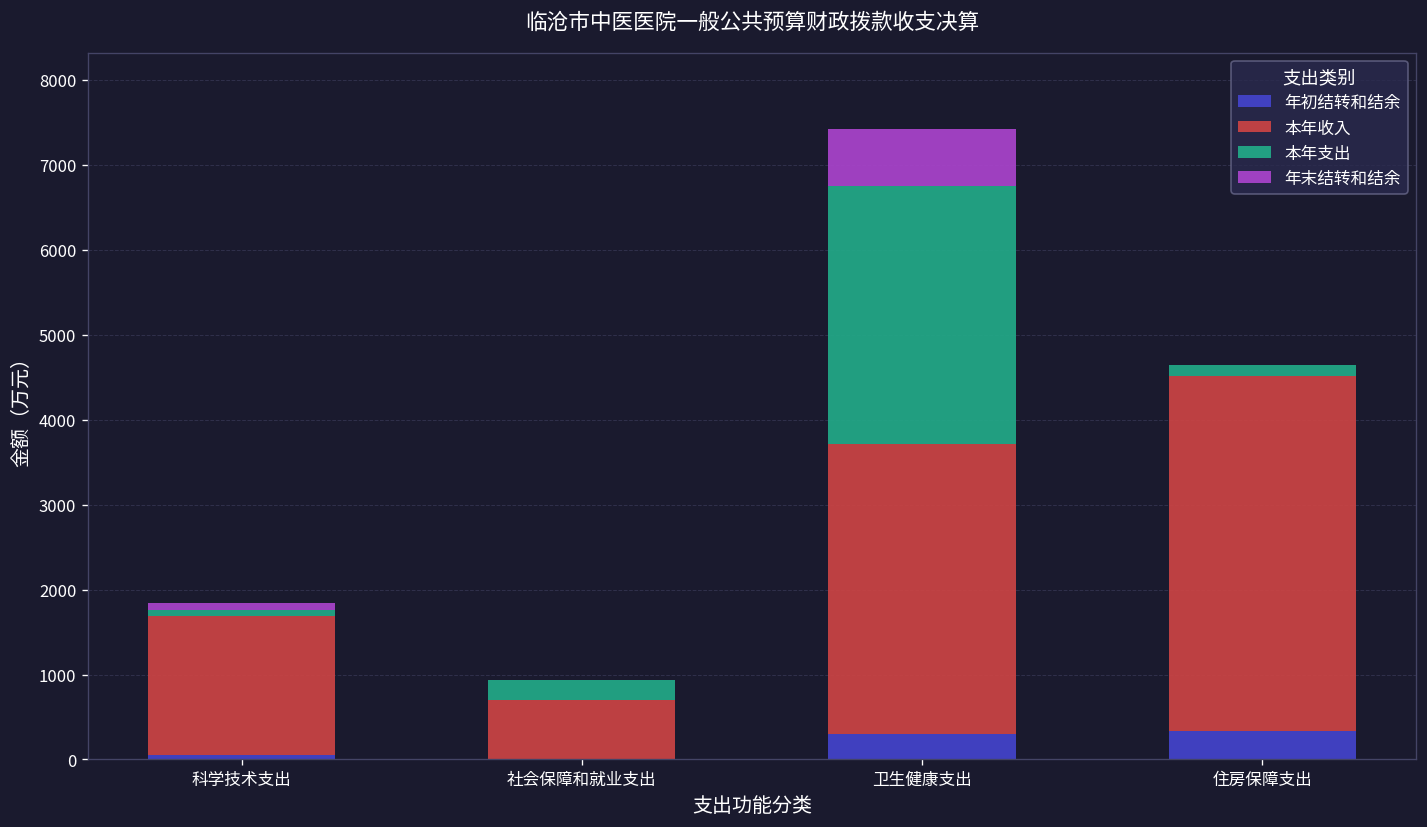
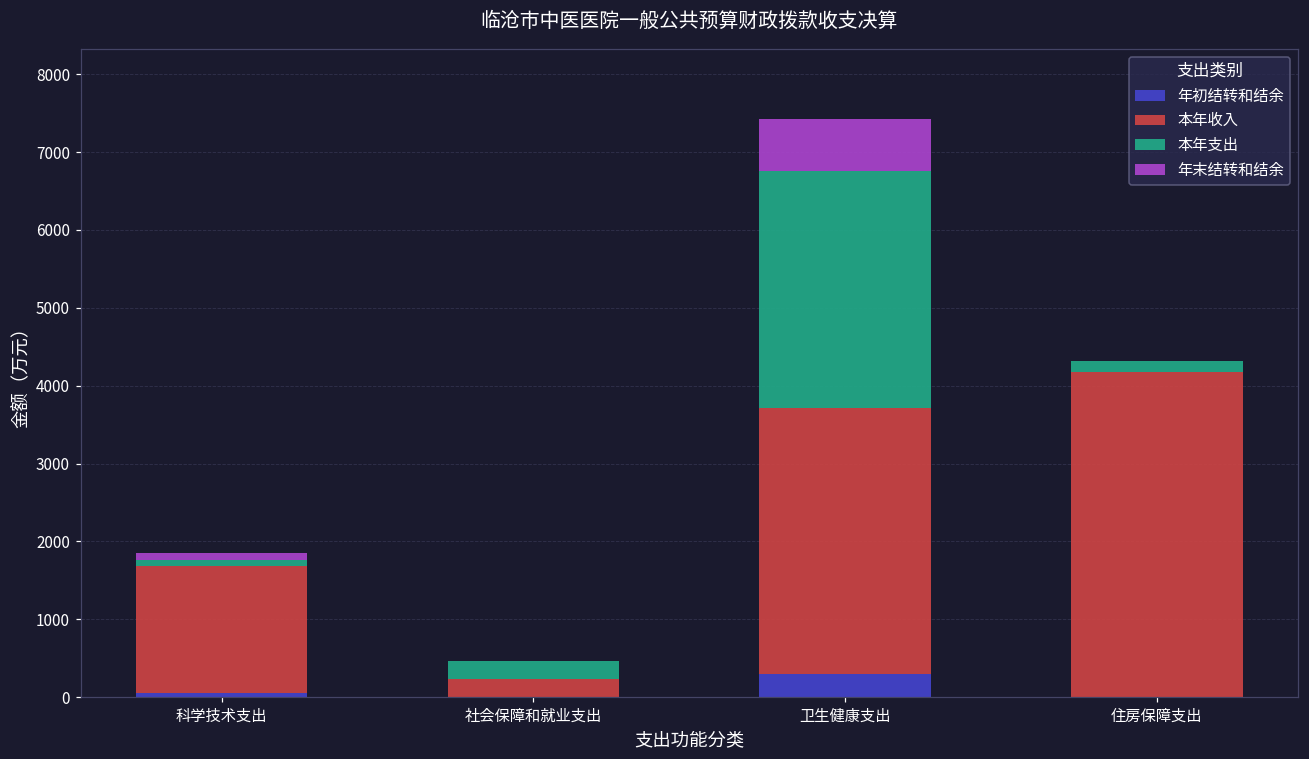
  {
    "年初结转和结余": {
      "科学技术支出": 100,
      "社会保障和就业支出": 0,
      "卫生健康支出": 300,
-     "住房保障支出": 300
+     "住房保障支出": 0
    },
    "本年收入": {
      "科学技术支出": 1600,
-     "社会保障和就业支出": 700,
+     "社会保障和就业支出": 200,
      "卫生健康支出": 3400,
      "住房保障支出": 4200
    },
    "本年支出": {
      "科学技术支出": 100,
      "社会保障和就业支出": 200,
      "卫生健康支出": 3000,
      "住房保障支出": 100
    },
    "年末结转和结余": {
      "科学技术支出": 100,
      "卫生健康支出": 700,
      "住房保障支出": 0
    }
  }
